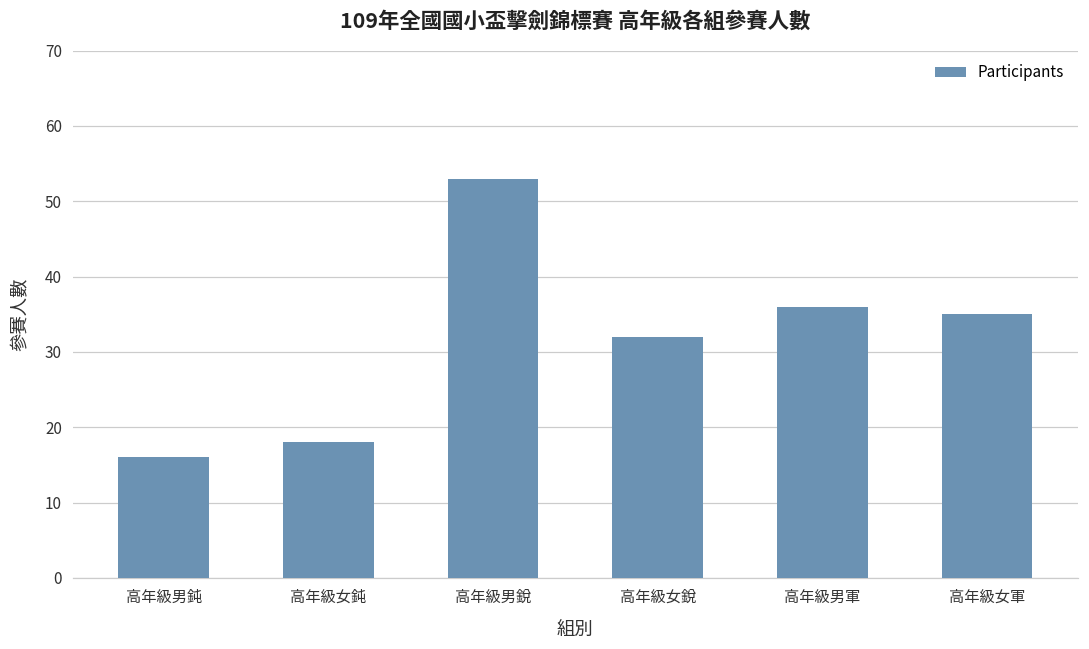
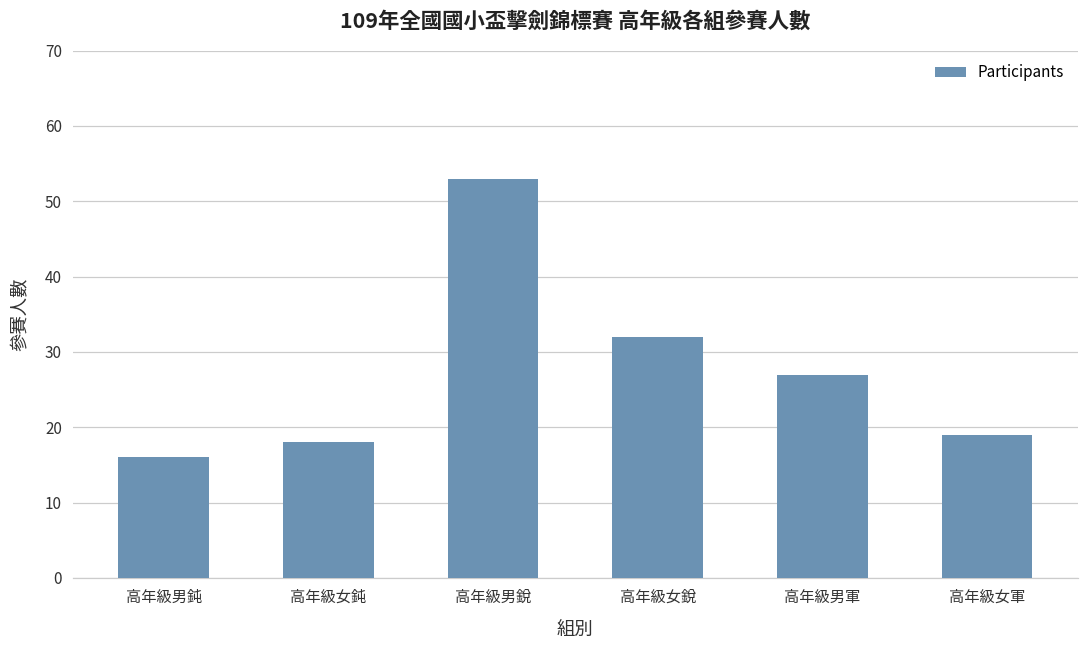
  {
    "高年級男鈍": 16,
    "高年級女鈍": 18,
    "高年級男銳": 53,
    "高年級女銳": 32,
-   "高年級男軍": 36,
-   "高年級女軍": 35
+   "高年級男軍": 27,
+   "高年級女軍": 19
  }
